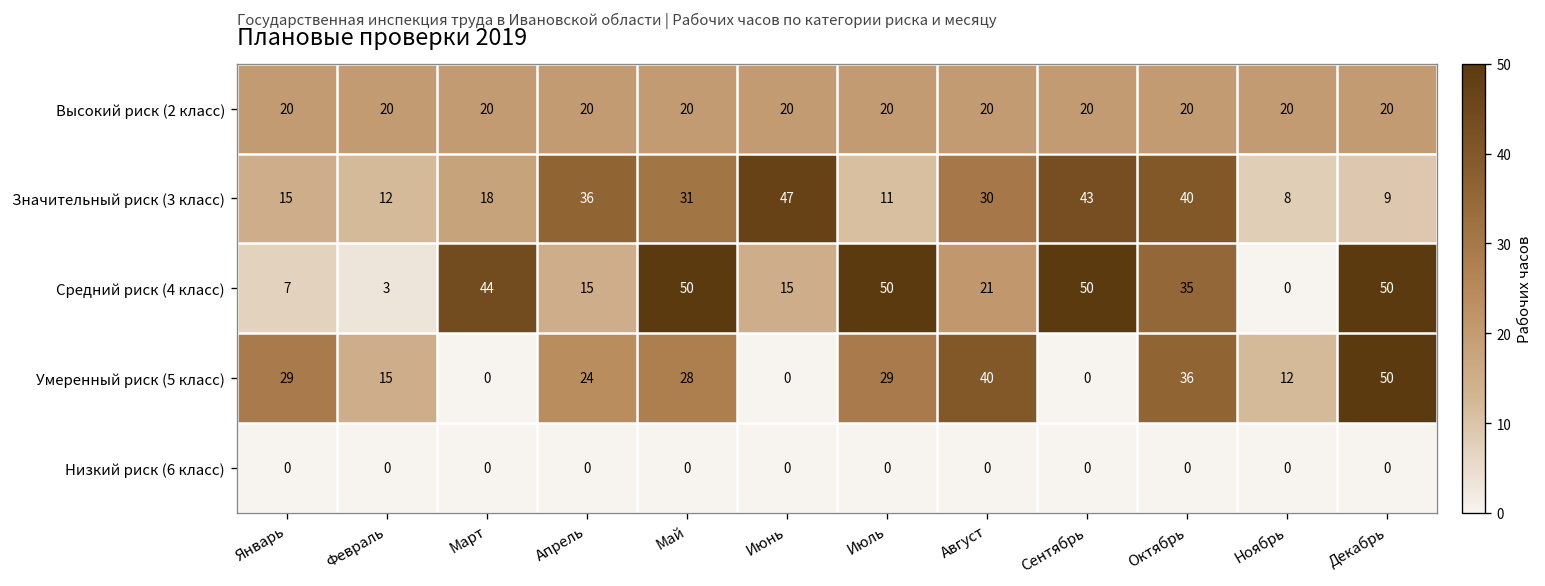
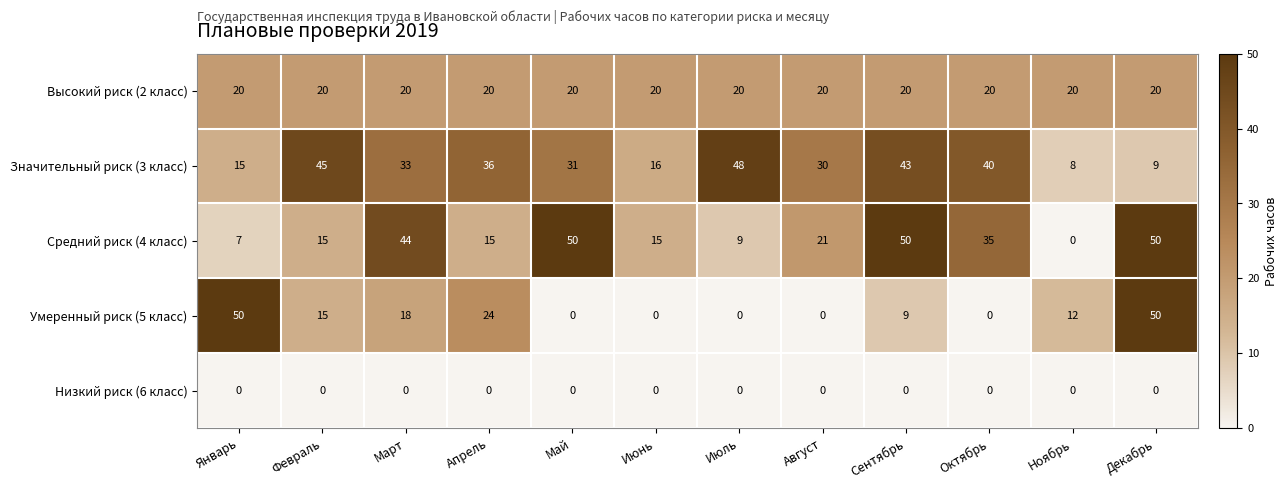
  {
    "Высокий риск (2 класс)": {
      "Январь": 20,
      "Февраль": 20,
      "Март": 20,
      "Апрель": 20,
      "Май": 20,
      "Июнь": 20,
      "Июль": 20,
      "Август": 20,
      "Сентябрь": 20,
      "Октябрь": 20,
      "Ноябрь": 20,
      "Декабрь": 20
    },
    "Значительный риск (3 класс)": {
      "Январь": 15,
-     "Февраль": 12,
-     "Март": 18,
+     "Февраль": 45,
+     "Март": 33,
      "Апрель": 36,
      "Май": 31,
-     "Июнь": 47,
-     "Июль": 11,
+     "Июнь": 16,
+     "Июль": 48,
      "Август": 30,
      "Сентябрь": 43,
      "Октябрь": 40,
      "Ноябрь": 8,
      "Декабрь": 9
    },
    "Средний риск (4 класс)": {
      "Январь": 7,
-     "Февраль": 3,
+     "Февраль": 15,
      "Март": 44,
      "Апрель": 15,
      "Май": 50,
      "Июнь": 15,
-     "Июль": 50,
+     "Июль": 9,
      "Август": 21,
      "Сентябрь": 50,
      "Октябрь": 35,
      "Ноябрь": 0,
      "Декабрь": 50
    },
    "Умеренный риск (5 класс)": {
-     "Январь": 29,
+     "Январь": 50,
      "Февраль": 15,
-     "Март": 0,
+     "Март": 18,
      "Апрель": 24,
-     "Май": 28,
+     "Май": 0,
      "Июнь": 0,
-     "Июль": 29,
-     "Август": 40,
-     "Сентябрь": 0,
-     "Октябрь": 36,
+     "Июль": 0,
+     "Август": 0,
+     "Сентябрь": 9,
+     "Октябрь": 0,
      "Ноябрь": 12,
      "Декабрь": 50
    },
    "Низкий риск (6 класс)": {
      "Январь": 0,
      "Февраль": 0,
      "Март": 0,
      "Апрель": 0,
      "Май": 0,
      "Июнь": 0,
      "Июль": 0,
      "Август": 0,
      "Сентябрь": 0,
      "Октябрь": 0,
      "Ноябрь": 0,
      "Декабрь": 0
    }
  }
